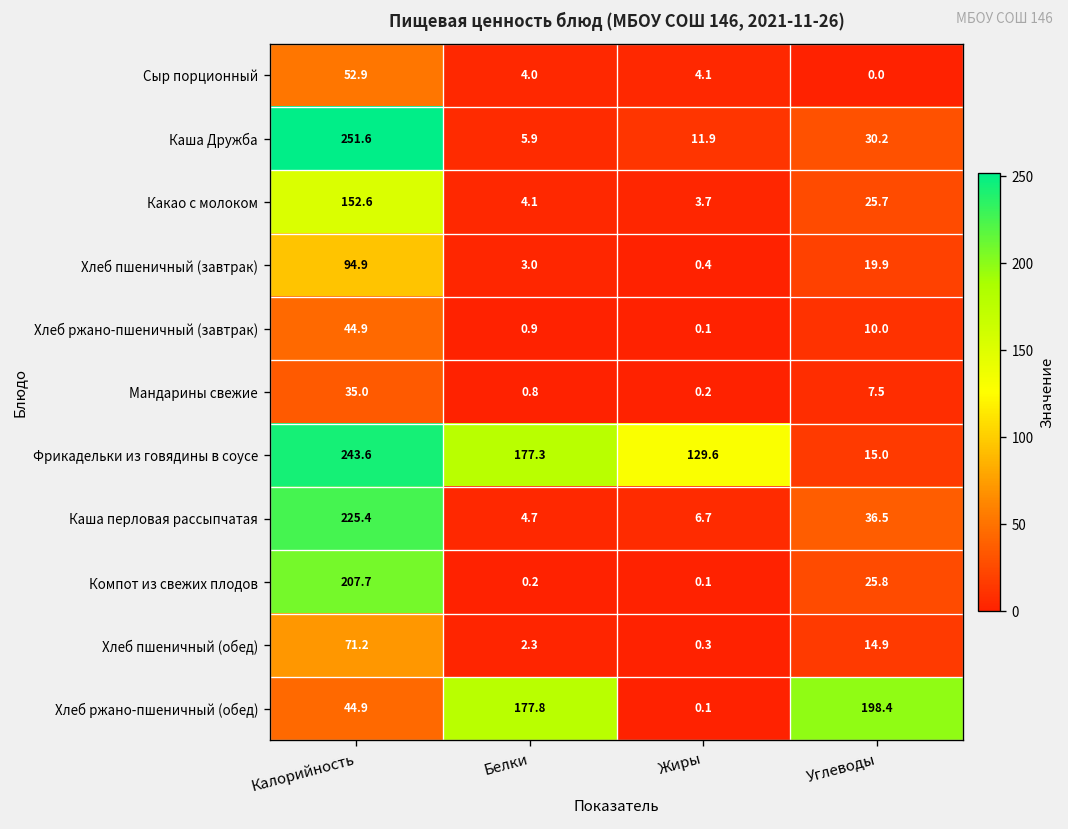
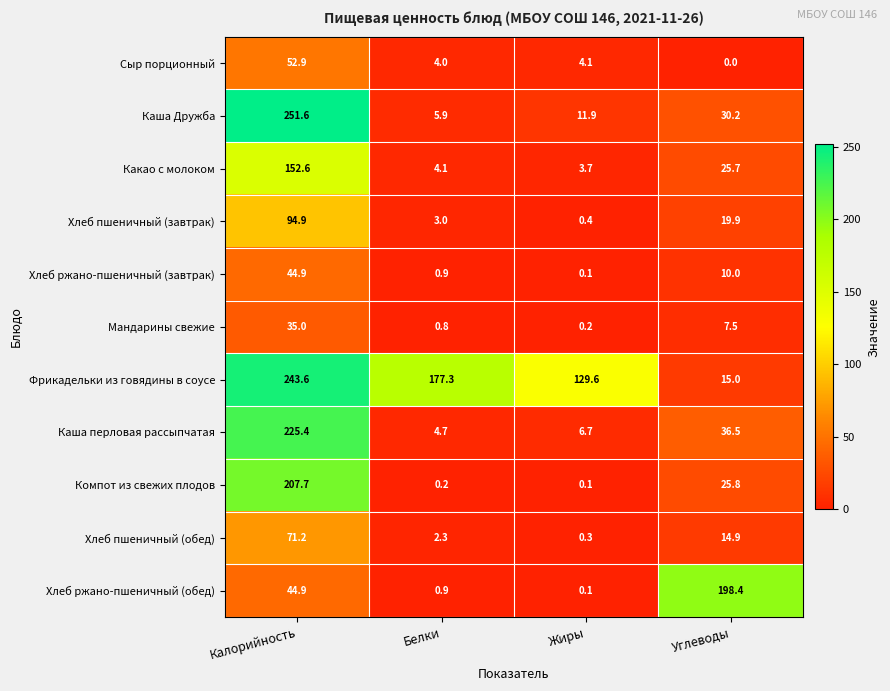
  {
    "Сыр порционный": {
      "Калорийность": 52.9,
      "Белки": 4.0,
      "Жиры": 4.1,
      "Углеводы": 0.0
    },
    "Каша Дружба": {
      "Калорийность": 251.6,
      "Белки": 5.9,
      "Жиры": 11.9,
      "Углеводы": 30.2
    },
    "Какао с молоком": {
      "Калорийность": 152.6,
      "Белки": 4.1,
      "Жиры": 3.7,
      "Углеводы": 25.7
    },
    "Хлеб пшеничный (завтрак)": {
      "Калорийность": 94.9,
      "Белки": 3.0,
      "Жиры": 0.4,
      "Углеводы": 19.9
    },
    "Хлеб ржано-пшеничный (завтрак)": {
      "Калорийность": 44.9,
      "Белки": 0.9,
      "Жиры": 0.1,
      "Углеводы": 10.0
    },
    "Мандарины свежие": {
      "Калорийность": 35.0,
      "Белки": 0.8,
      "Жиры": 0.2,
      "Углеводы": 7.5
    },
    "Фрикадельки из говядины в соусе": {
      "Калорийность": 243.6,
      "Белки": 177.3,
      "Жиры": 129.6,
      "Углеводы": 15.0
    },
    "Каша перловая рассыпчатая": {
      "Калорийность": 225.4,
      "Белки": 4.7,
      "Жиры": 6.7,
      "Углеводы": 36.5
    },
    "Компот из свежих плодов": {
      "Калорийность": 207.7,
      "Белки": 0.2,
      "Жиры": 0.1,
      "Углеводы": 25.8
    },
    "Хлеб пшеничный (обед)": {
      "Калорийность": 71.2,
      "Белки": 2.3,
      "Жиры": 0.3,
      "Углеводы": 14.9
    },
    "Хлеб ржано-пшеничный (обед)": {
      "Калорийность": 44.9,
-     "Белки": 177.8,
+     "Белки": 0.9,
      "Жиры": 0.1,
      "Углеводы": 198.4
    }
  }
